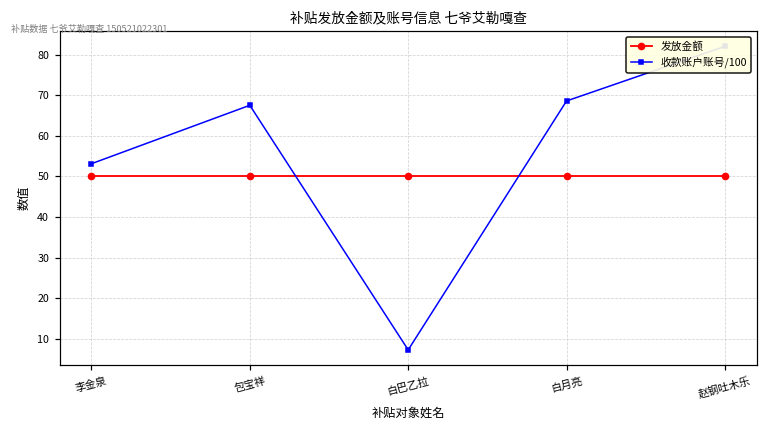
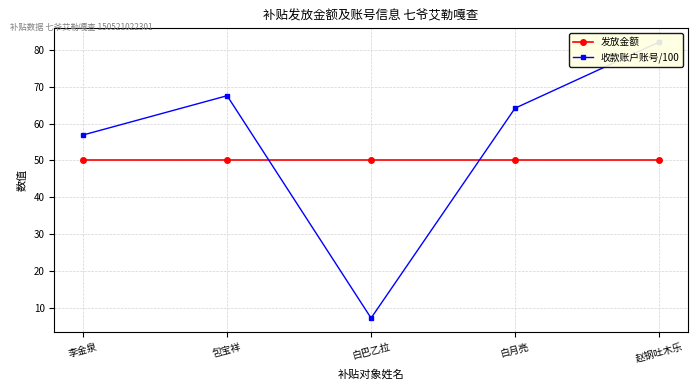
  {
    "发放金额": {
      "李金泉": 50,
      "包宝祥": 50,
      "白巴乙拉": 50,
      "白月亮": 50,
      "赵钢吐木乐": 50
    },
    "收款账户账号/100": {
-     "李金泉": 53,
+     "李金泉": 57,
      "包宝祥": 68,
      "白巴乙拉": 7,
-     "白月亮": 69
+     "白月亮": 64
    }
  }
